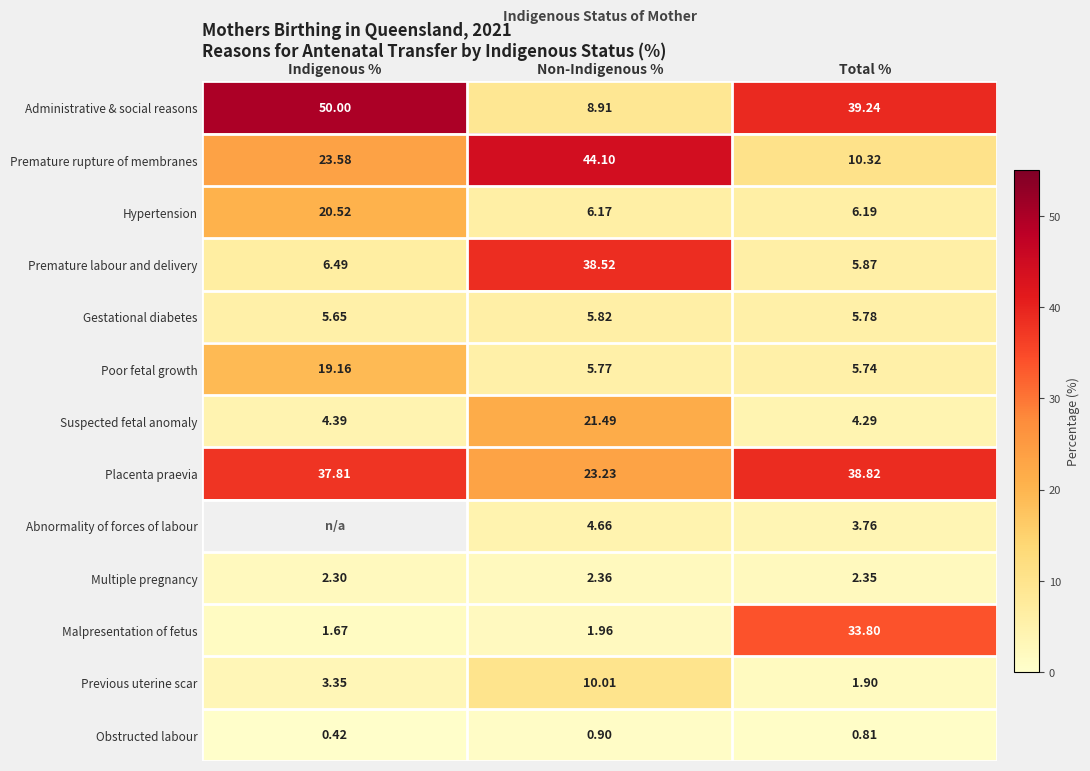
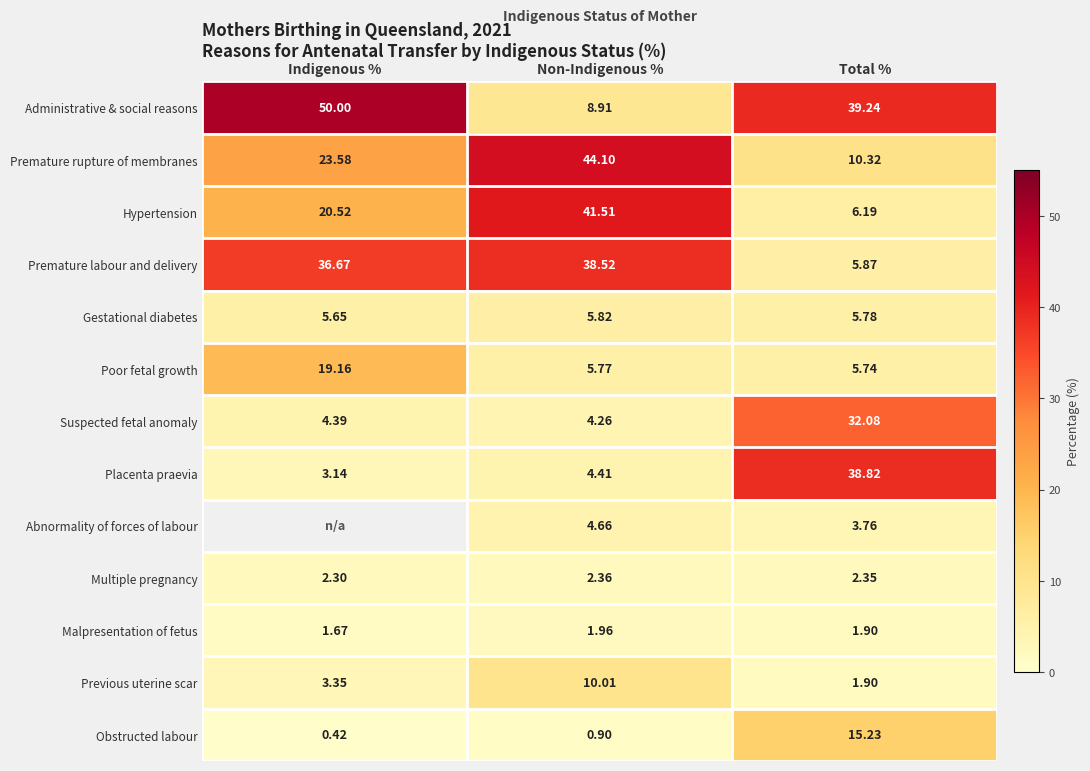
  {
    "Administrative & social reasons": {
      "Indigenous %": 50.00,
      "Non-Indigenous %": 8.91,
      "Total %": 39.24
    },
    "Premature rupture of membranes": {
      "Indigenous %": 23.58,
      "Non-Indigenous %": 44.10,
      "Total %": 10.32
    },
    "Hypertension": {
      "Indigenous %": 20.52,
-     "Non-Indigenous %": 6.17,
+     "Non-Indigenous %": 41.51,
      "Total %": 6.19
    },
    "Premature labour and delivery": {
-     "Indigenous %": 6.49,
+     "Indigenous %": 36.67,
      "Non-Indigenous %": 38.52,
      "Total %": 5.87
    },
    "Gestational diabetes": {
      "Indigenous %": 5.65,
      "Non-Indigenous %": 5.82,
      "Total %": 5.78
    },
    "Poor fetal growth": {
      "Indigenous %": 19.16,
      "Non-Indigenous %": 5.77,
      "Total %": 5.74
    },
    "Suspected fetal anomaly": {
      "Indigenous %": 4.39,
-     "Non-Indigenous %": 21.49,
-     "Total %": 4.29
+     "Non-Indigenous %": 4.26,
+     "Total %": 32.08
    },
    "Placenta praevia": {
-     "Indigenous %": 37.81,
-     "Non-Indigenous %": 23.23,
+     "Indigenous %": 3.14,
+     "Non-Indigenous %": 4.41,
      "Total %": 38.82
    },
    "Abnormality of forces of labour": {
      "Non-Indigenous %": 4.66,
      "Total %": 3.76
    },
    "Multiple pregnancy": {
      "Indigenous %": 2.30,
      "Non-Indigenous %": 2.36,
      "Total %": 2.35
    },
    "Malpresentation of fetus": {
      "Indigenous %": 1.67,
      "Non-Indigenous %": 1.96,
-     "Total %": 33.80
+     "Total %": 1.90
    },
    "Previous uterine scar": {
      "Indigenous %": 3.35,
      "Non-Indigenous %": 10.01,
      "Total %": 1.90
    },
    "Obstructed labour": {
      "Indigenous %": 0.42,
      "Non-Indigenous %": 0.90,
-     "Total %": 0.81
+     "Total %": 15.23
    }
  }
